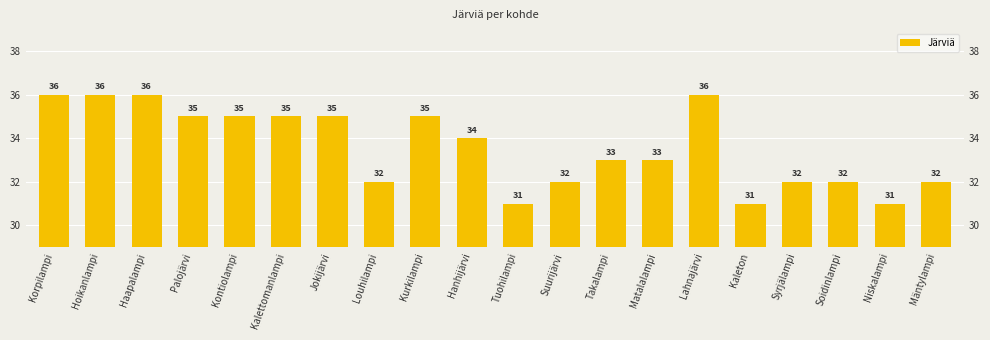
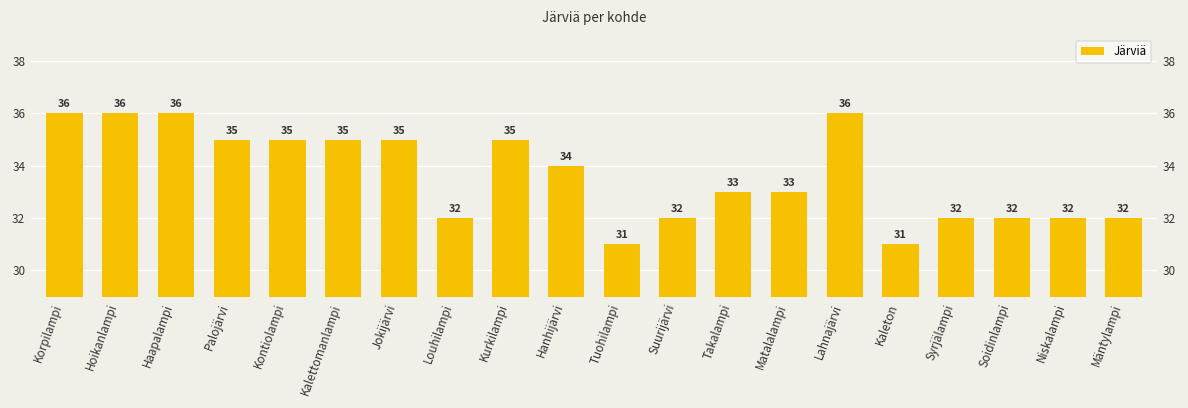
  {
    "Korpilampi": 36,
    "Hoikanlampi": 36,
    "Haapalampi": 36,
    "Palojärvi": 35,
    "Kontiolampi": 35,
    "Kalettomanlampi": 35,
    "Jokijärvi": 35,
    "Louhilampi": 32,
    "Kurkilampi": 35,
    "Hanhijärvi": 34,
    "Tuohilampi": 31,
    "Suurijärvi": 32,
    "Takalampi": 33,
    "Matalalampi": 33,
    "Lahnajärvi": 36,
    "Kaleton": 31,
    "Syrjälampi": 32,
    "Soidinlampi": 32,
-   "Niskalampi": 31,
+   "Niskalampi": 32,
    "Mäntylampi": 32
  }
